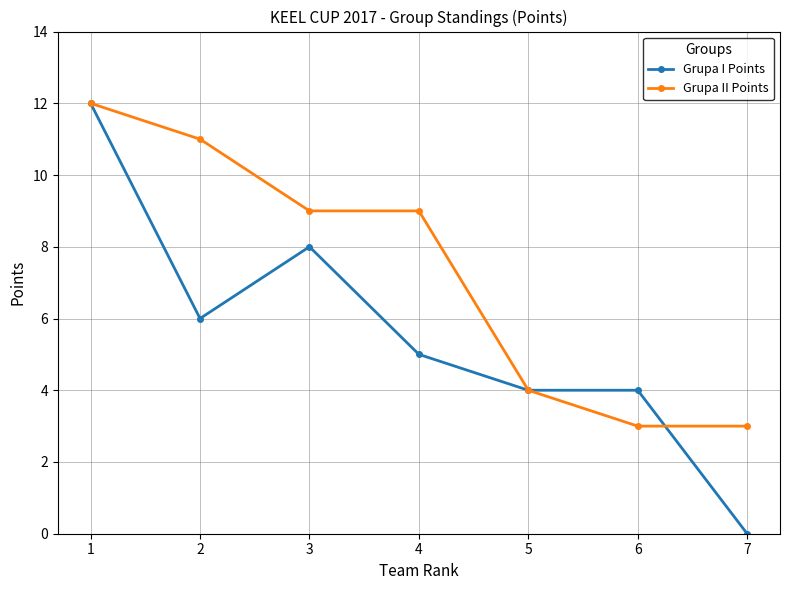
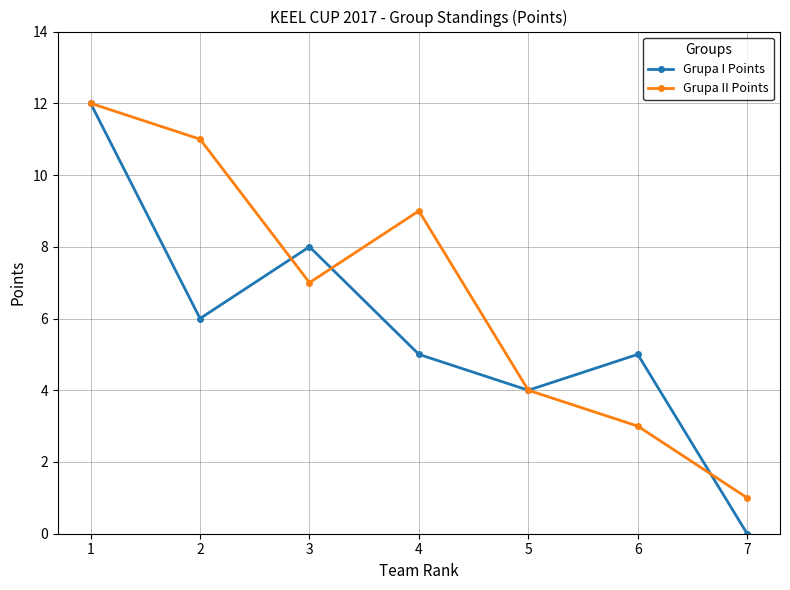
  {
    "Grupa I Points": {
      "2": 6,
      "3": 8,
      "4": 5,
-     "6": 4,
+     "6": 5,
      "7": 0
    },
    "Grupa II Points": {
      "2": 11,
-     "3": 9,
+     "3": 7,
      "4": 9,
      "6": 3,
-     "7": 3
+     "7": 1
    }
  }
